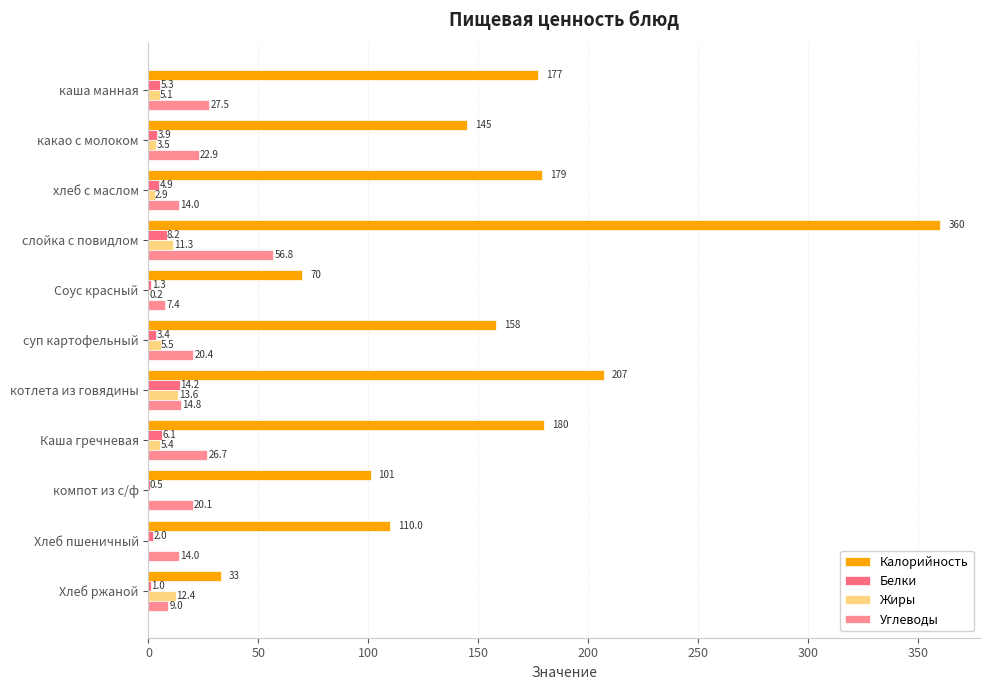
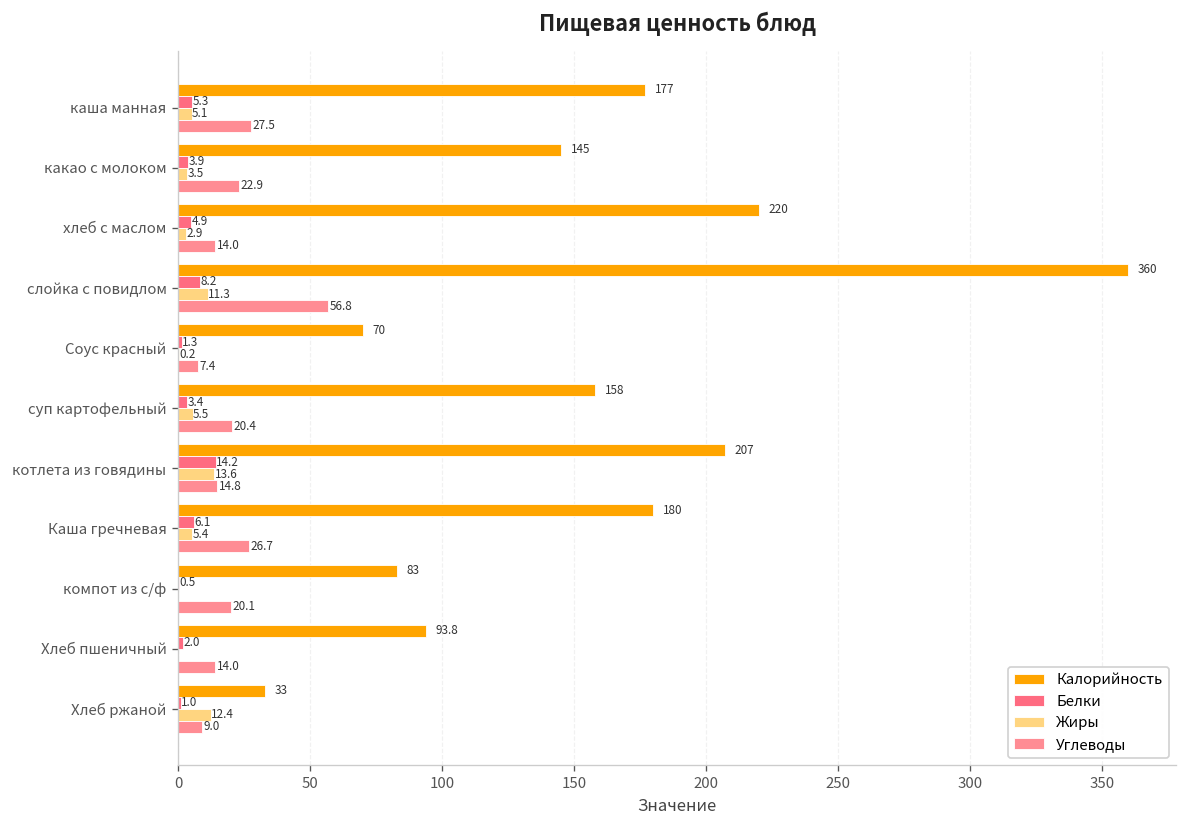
  {
    "Калорийность": {
      "каша манная": 177,
      "какао с молоком": 145,
-     "хлеб с маслом": 179,
+     "хлеб с маслом": 220,
      "слойка с повидлом": 360,
      "Соус красный": 70,
      "суп картофельный": 158,
      "котлета из говядины": 207,
      "Каша гречневая": 180,
-     "компот из с/ф": 101,
-     "Хлеб пшеничный": 110.0,
+     "компот из с/ф": 83,
+     "Хлеб пшеничный": 93.8,
      "Хлеб ржаной": 33
    },
    "Жиры": {
      "каша манная": 5.1,
      "какао с молоком": 3.5,
      "хлеб с маслом": 2.9,
      "слойка с повидлом": 11.3,
      "Соус красный": 0.2,
      "суп картофельный": 5.5,
      "котлета из говядины": 13.6,
      "Каша гречневая": 5.4,
      "Хлеб ржаной": 12.4
    }
  }
